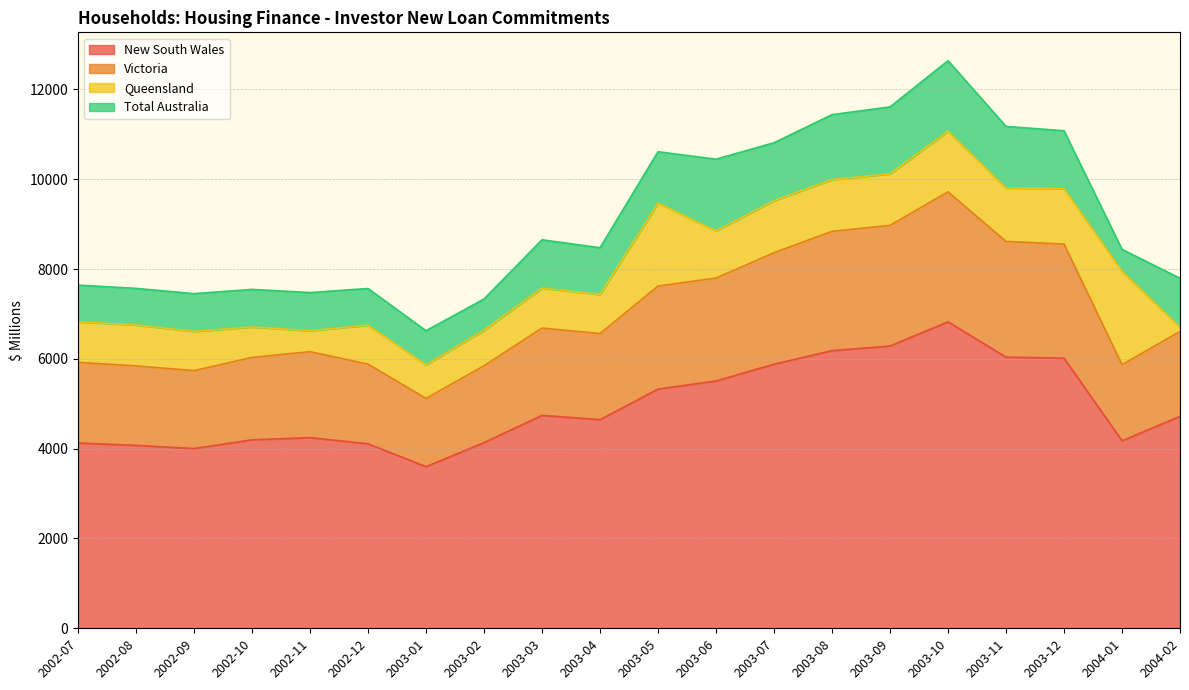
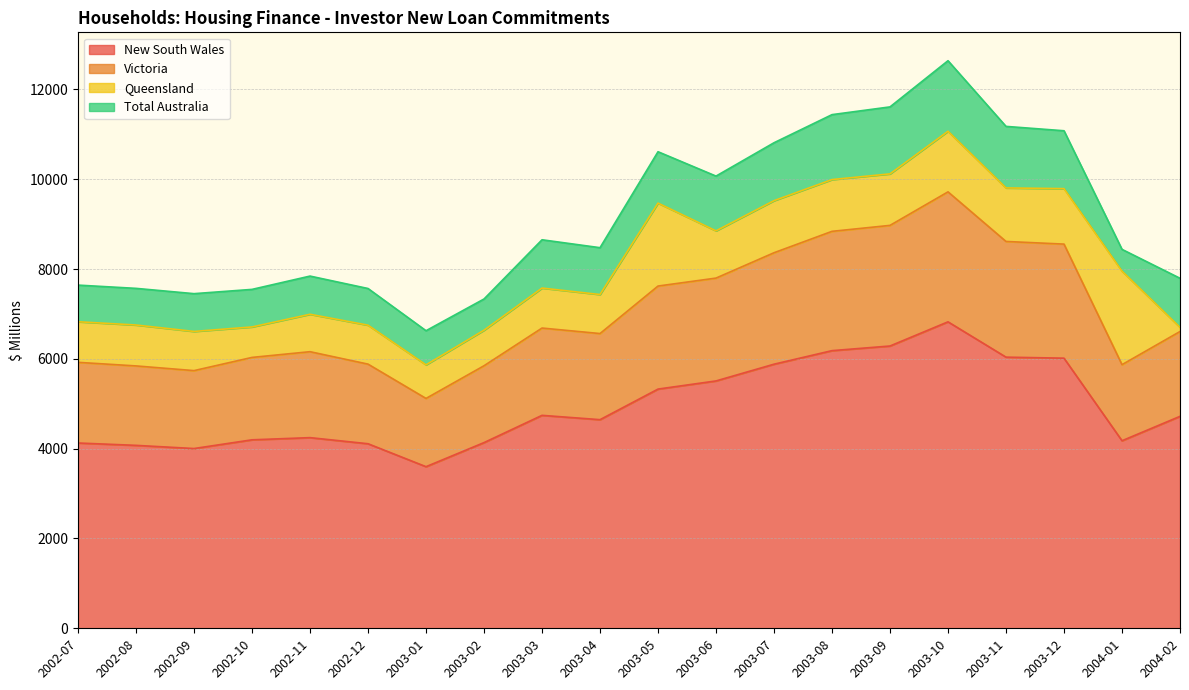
  {
    "Queensland": {
      "2002-07": 900,
      "2002-08": 900,
      "2002-09": 900,
      "2002-10": 700,
-     "2002-11": 500,
+     "2002-11": 800,
      "2002-12": 900,
      "2003-01": 700,
      "2003-02": 800,
      "2003-03": 900,
      "2003-04": 900,
      "2003-05": 1800,
      "2003-06": 1100,
      "2003-07": 1200,
      "2003-08": 1200,
      "2003-09": 1100,
      "2003-10": 1300,
      "2003-11": 1200,
      "2003-12": 1200,
      "2004-01": 2100,
      "2004-02": 100
    },
    "Total Australia": {
      "2002-07": 800,
      "2002-08": 800,
      "2002-09": 800,
      "2002-10": 800,
      "2002-11": 900,
      "2002-12": 800,
      "2003-01": 800,
      "2003-02": 700,
      "2003-03": 1100,
      "2003-04": 1000,
      "2003-05": 1100,
-     "2003-06": 1600,
+     "2003-06": 1200,
      "2003-07": 1300,
      "2003-08": 1400,
      "2003-09": 1500,
      "2003-10": 1600,
      "2003-11": 1400,
      "2003-12": 1300,
      "2004-01": 500,
      "2004-02": 1100
    }
  }
